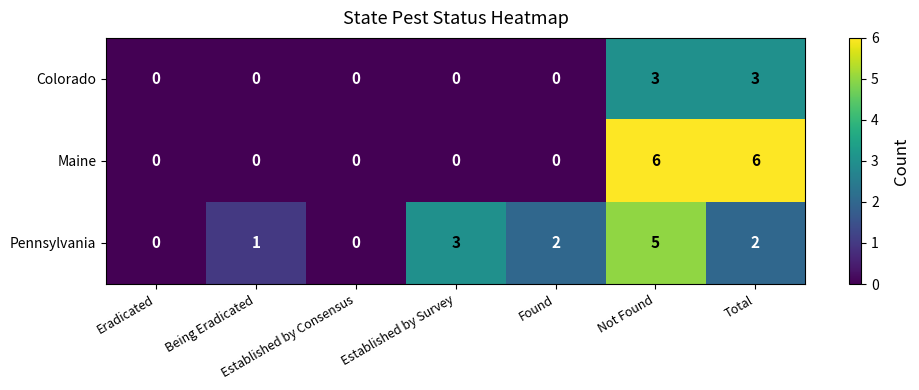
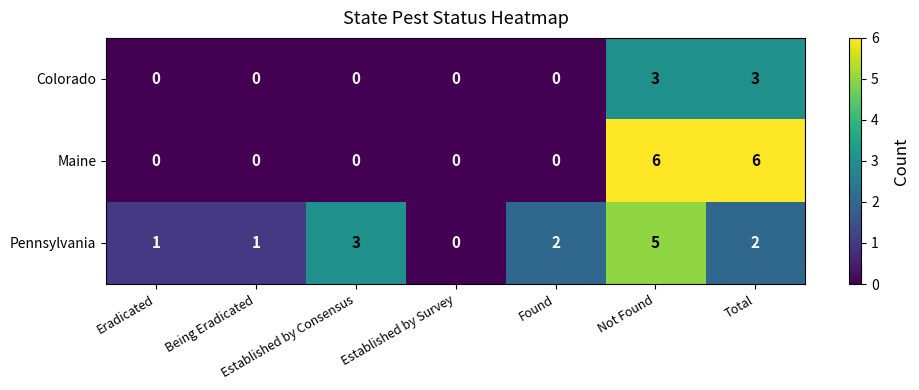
  {
    "Colorado": {
      "Eradicated": 0,
      "Being Eradicated": 0,
      "Established by Consensus": 0,
      "Established by Survey": 0,
      "Found": 0,
      "Not Found": 3,
      "Total": 3
    },
    "Maine": {
      "Eradicated": 0,
      "Being Eradicated": 0,
      "Established by Consensus": 0,
      "Established by Survey": 0,
      "Found": 0,
      "Not Found": 6,
      "Total": 6
    },
    "Pennsylvania": {
-     "Eradicated": 0,
+     "Eradicated": 1,
      "Being Eradicated": 1,
-     "Established by Consensus": 0,
-     "Established by Survey": 3,
+     "Established by Consensus": 3,
+     "Established by Survey": 0,
      "Found": 2,
      "Not Found": 5,
      "Total": 2
    }
  }
